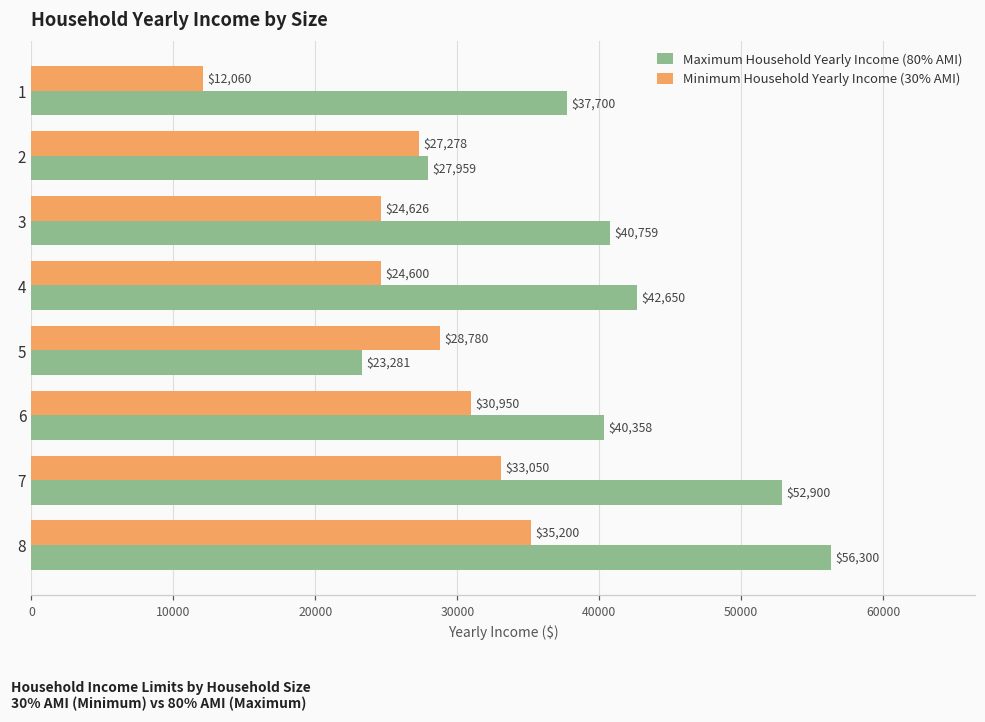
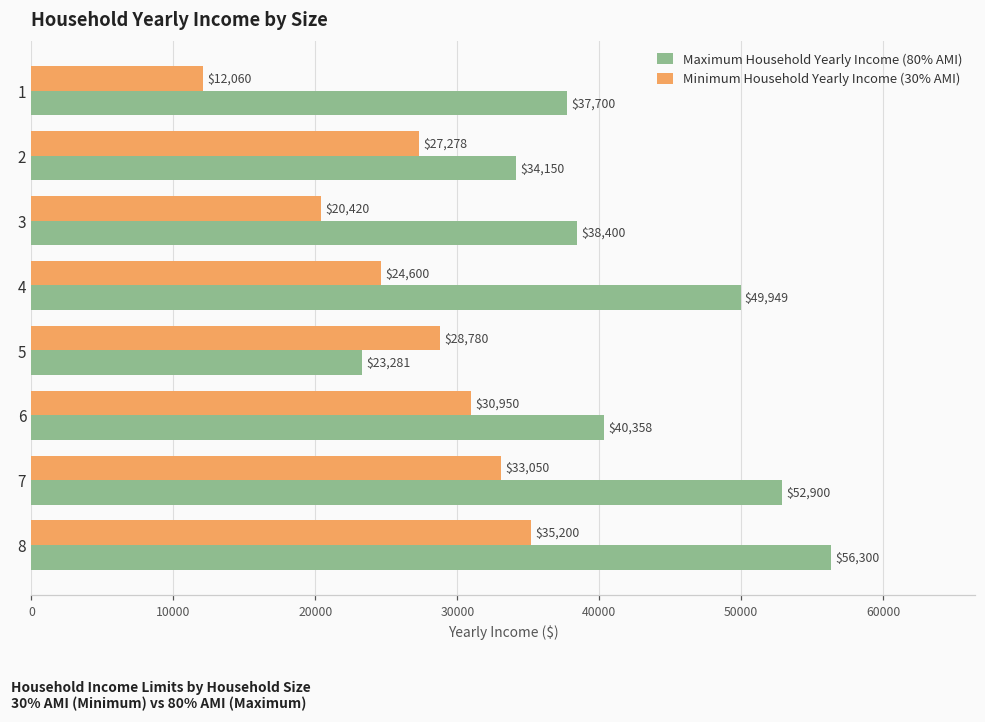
  {
    "Maximum Household Yearly Income (80% AMI)": {
      "1": "$37,700",
-     "2": "$27,959",
-     "3": "$40,759",
-     "4": "$42,650",
+     "2": "$34,150",
+     "3": "$38,400",
+     "4": "$49,949",
      "5": "$23,281",
      "6": "$40,358",
      "7": "$52,900",
      "8": "$56,300"
    },
    "Minimum Household Yearly Income (30% AMI)": {
      "1": "$12,060",
      "2": "$27,278",
-     "3": "$24,626",
+     "3": "$20,420",
      "4": "$24,600",
      "5": "$28,780",
      "6": "$30,950",
      "7": "$33,050",
      "8": "$35,200"
    }
  }
